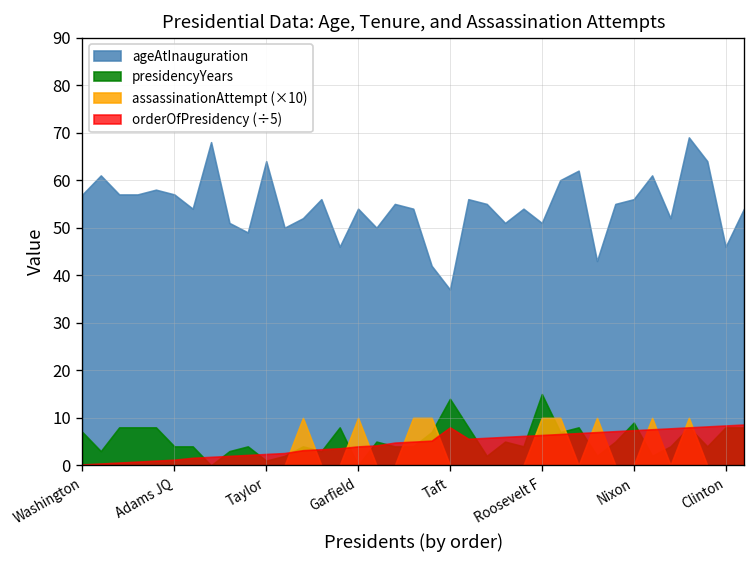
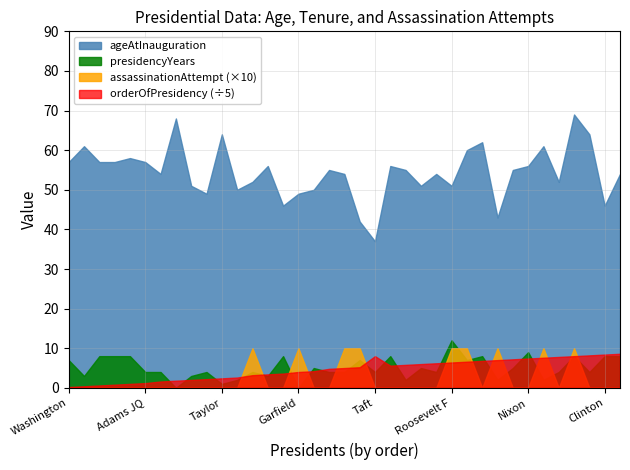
  {
    "ageAtInauguration": {
      "Washington": 57,
      "Adams JQ": 57,
      "Taylor": 64,
-     "Garfield": 54,
+     "Garfield": 49,
      "Taft": 37,
      "Roosevelt F": 51,
      "Nixon": 56,
      "Clinton": 46
    },
    "presidencyYears": {
      "Washington": 7,
      "Adams JQ": 4,
      "Taylor": 1,
      "Garfield": 0,
-     "Taft": 14,
-     "Roosevelt F": 15,
+     "Taft": 4,
+     "Roosevelt F": 12,
      "Nixon": 9
    },
    "assassinationAttempt (×10)": {
      "Adams JQ": 0,
      "Taylor": 0,
      "Garfield": 10,
      "Taft": 0,
      "Roosevelt F": 10,
      "Nixon": 0,
      "Clinton": 0
    },
    "orderOfPresidency (÷5)": {
      "Adams JQ": 1,
      "Taylor": 2,
      "Garfield": 4,
      "Taft": 8,
      "Roosevelt F": 6,
      "Nixon": 7
    }
  }
